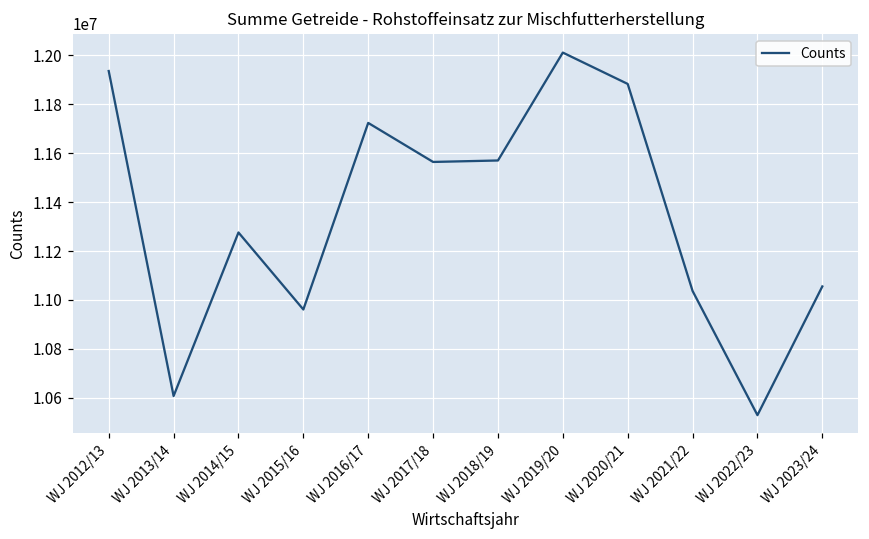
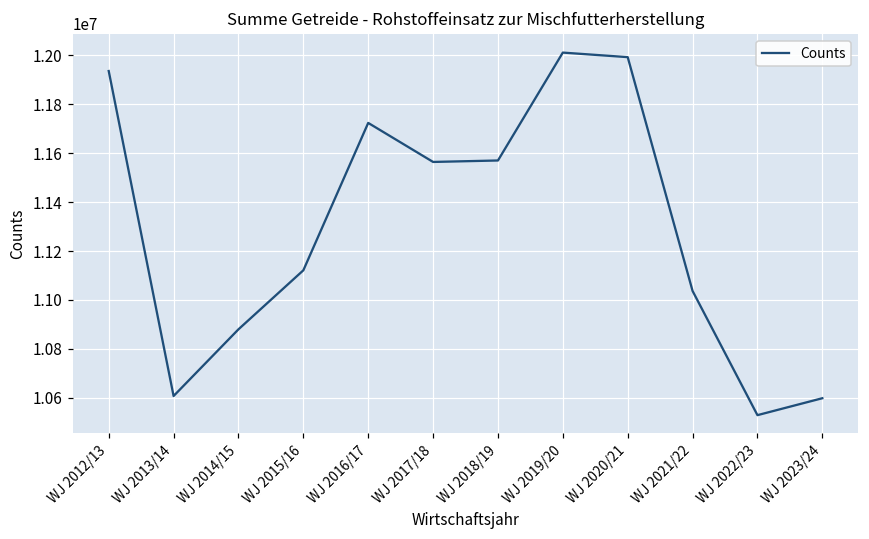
  {
    "WJ 2012/13": 11940000,
    "WJ 2013/14": 10610000,
-   "WJ 2014/15": 11280000,
-   "WJ 2015/16": 10960000,
+   "WJ 2014/15": 10880000,
+   "WJ 2015/16": 11120000,
    "WJ 2016/17": 11720000,
    "WJ 2017/18": 11560000,
    "WJ 2018/19": 11570000,
    "WJ 2019/20": 12010000,
-   "WJ 2020/21": 11880000,
+   "WJ 2020/21": 11990000,
    "WJ 2021/22": 11040000,
    "WJ 2022/23": 10530000,
-   "WJ 2023/24": 11060000
+   "WJ 2023/24": 10600000
  }
